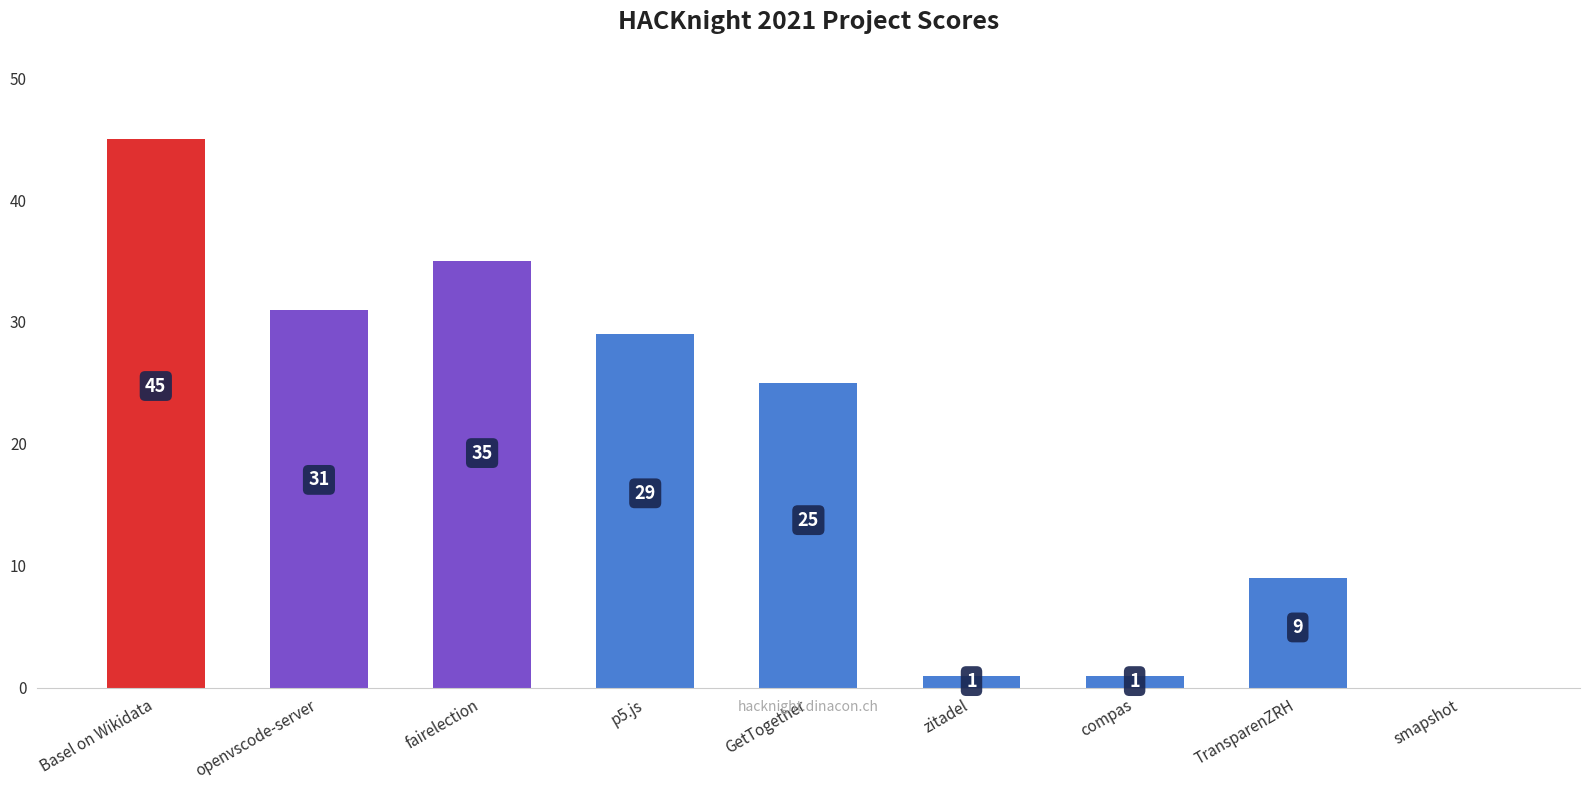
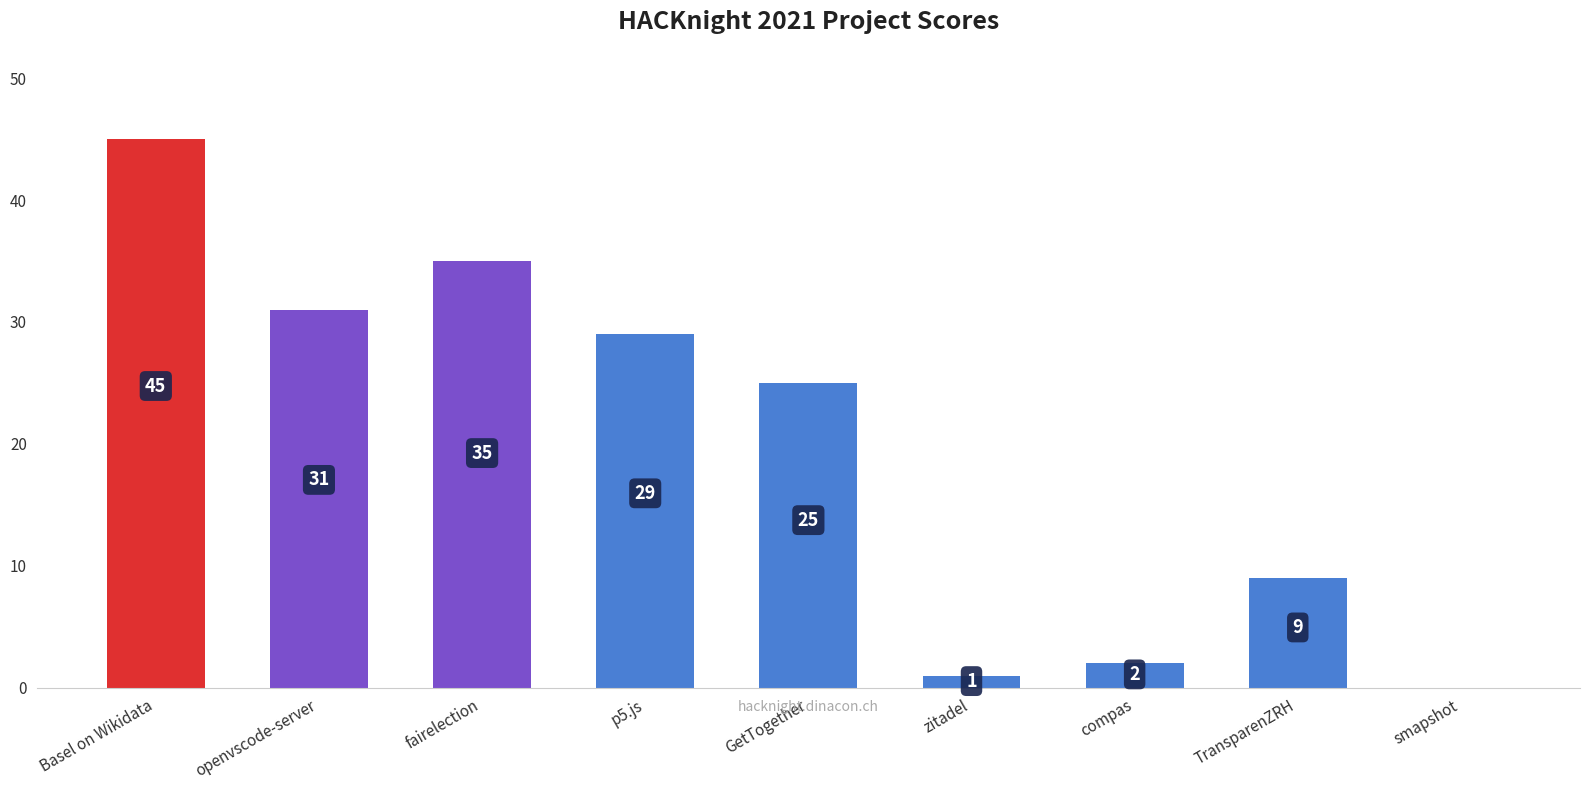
  {
-   "compas": 1
+   "compas": 2
  }
